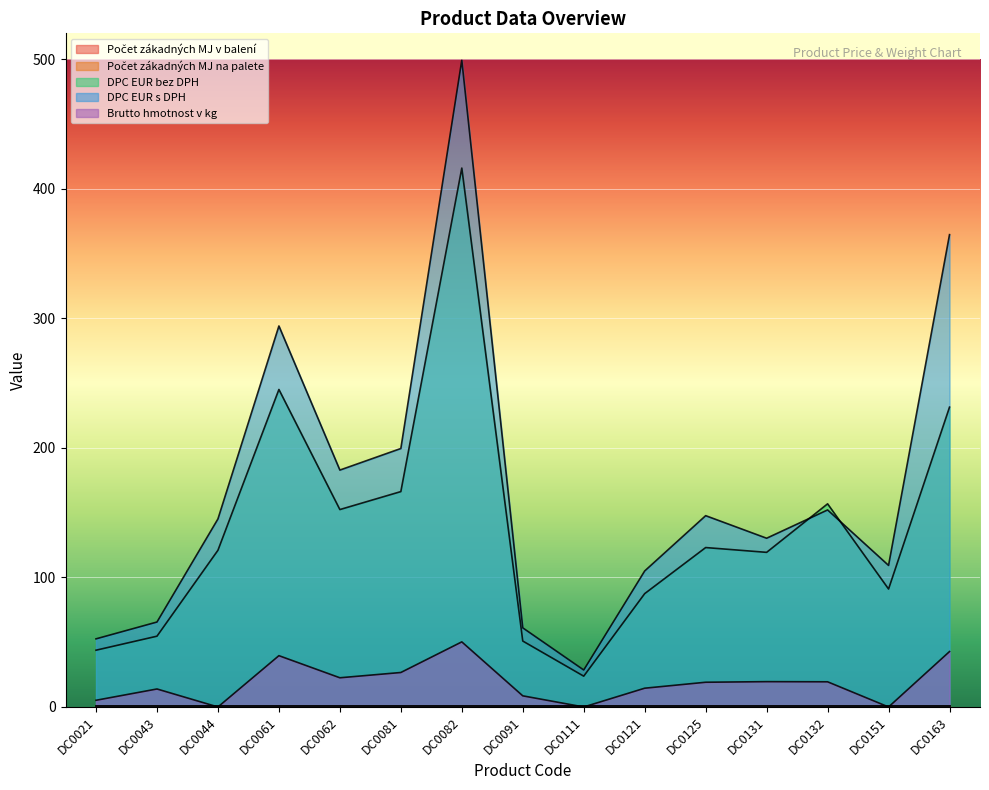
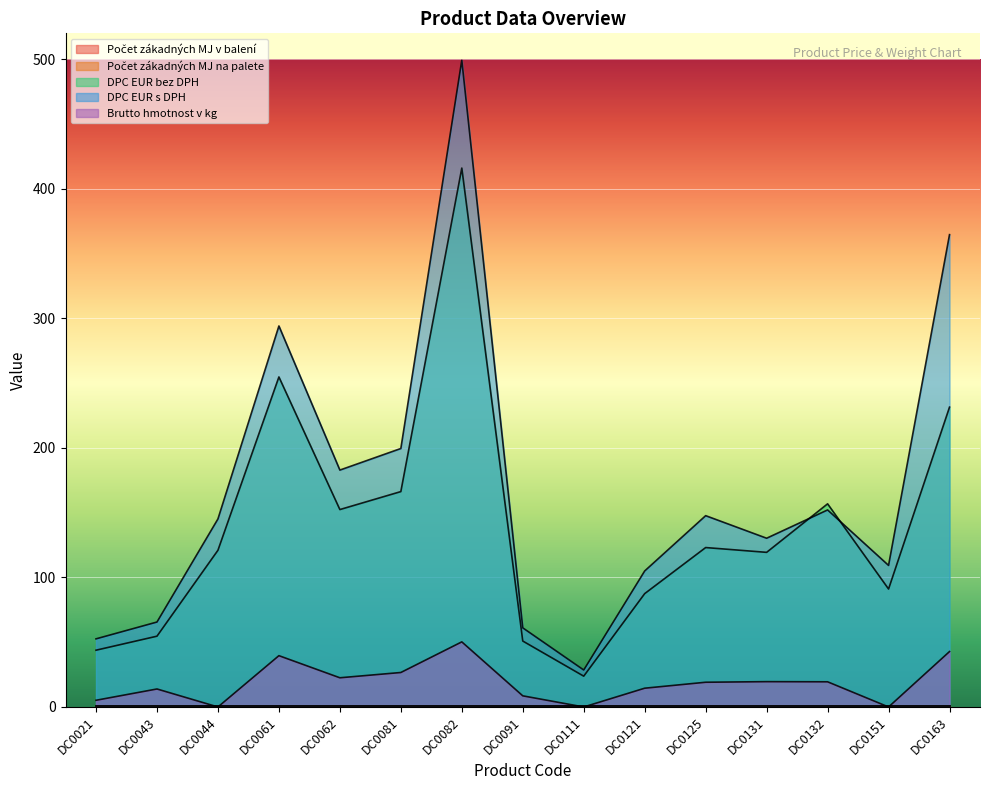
  {
    "Počet zákadných MJ na palete": {
      "DC0021": 1,
      "DC0043": 1,
      "DC0061": 1,
      "DC0062": 1,
      "DC0081": 1,
      "DC0082": 1,
      "DC0091": 1,
      "DC0121": 1,
      "DC0125": 1,
      "DC0131": 1,
      "DC0132": 1,
      "DC0163": 1
    },
    "DPC EUR bez DPH": {
      "DC0021": 44,
      "DC0043": 55,
      "DC0044": 121,
-     "DC0061": 245,
+     "DC0061": 255,
      "DC0062": 152,
      "DC0081": 166,
      "DC0082": 416,
      "DC0091": 51,
      "DC0111": 24,
      "DC0121": 88,
      "DC0125": 123,
      "DC0131": 119,
      "DC0132": 157,
      "DC0151": 91,
      "DC0163": 231
    },
    "DPC EUR s DPH": {
      "DC0021": 53,
      "DC0043": 66,
      "DC0044": 145,
      "DC0061": 294,
      "DC0062": 183,
      "DC0081": 200,
      "DC0082": 499,
      "DC0091": 61,
      "DC0111": 29,
      "DC0121": 105,
      "DC0125": 148,
      "DC0131": 130,
      "DC0132": 152,
      "DC0151": 109,
      "DC0163": 365
    },
    "Brutto hmotnost v kg": {
      "DC0021": 5,
      "DC0043": 14,
      "DC0061": 40,
      "DC0062": 23,
      "DC0081": 27,
      "DC0082": 50,
      "DC0091": 9,
      "DC0121": 14,
      "DC0125": 19,
      "DC0131": 20,
      "DC0132": 19,
      "DC0163": 43
    }
  }
